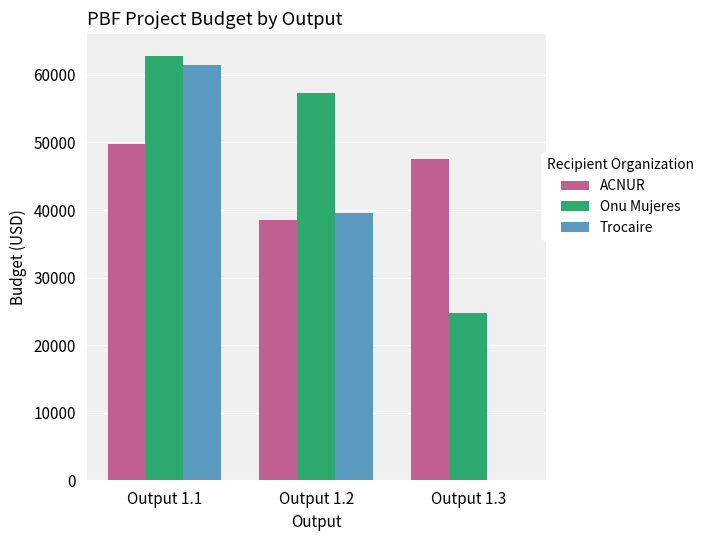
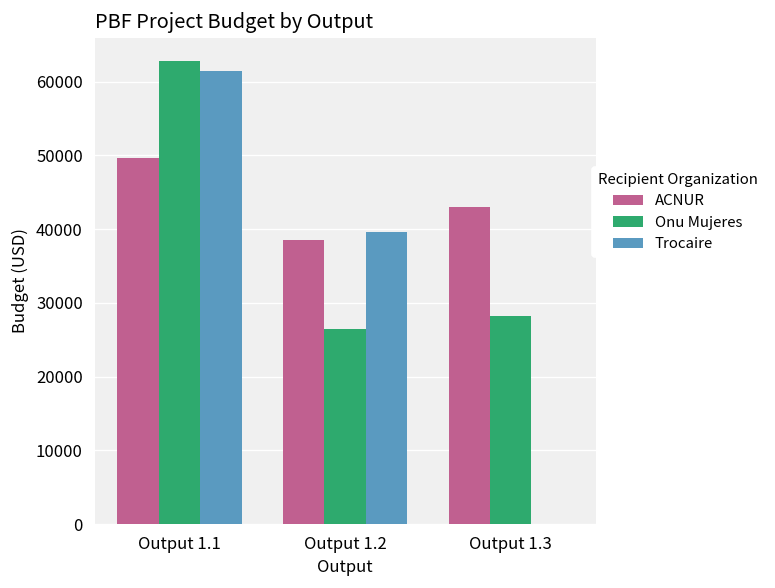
  {
    "ACNUR": {
      "Output 1.1": 50000,
      "Output 1.2": 38000,
-     "Output 1.3": 48000
+     "Output 1.3": 43000
    },
    "Onu Mujeres": {
      "Output 1.1": 63000,
-     "Output 1.2": 57000,
-     "Output 1.3": 25000
+     "Output 1.2": 27000,
+     "Output 1.3": 28000
    },
    "Trocaire": {
      "Output 1.1": 61000,
      "Output 1.2": 40000,
      "Output 1.3": 0
    }
  }
